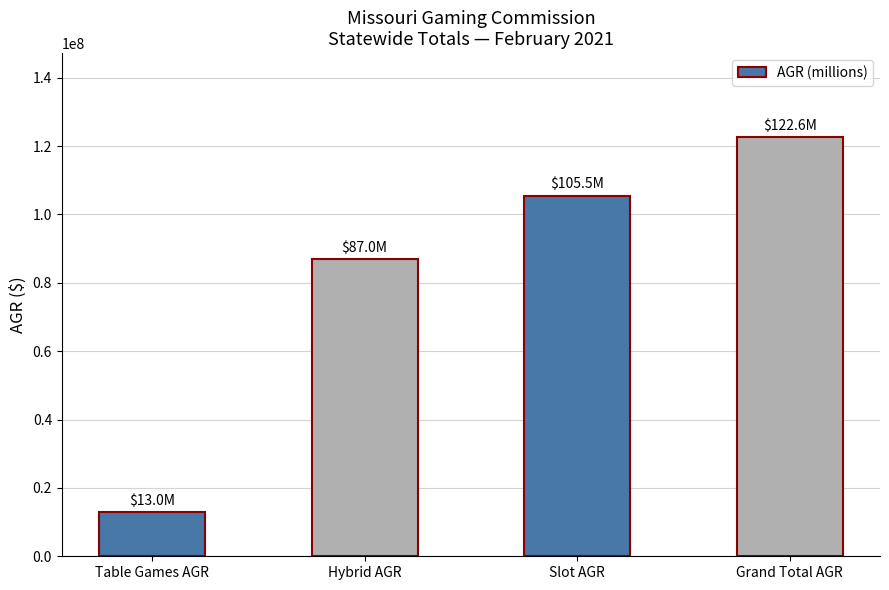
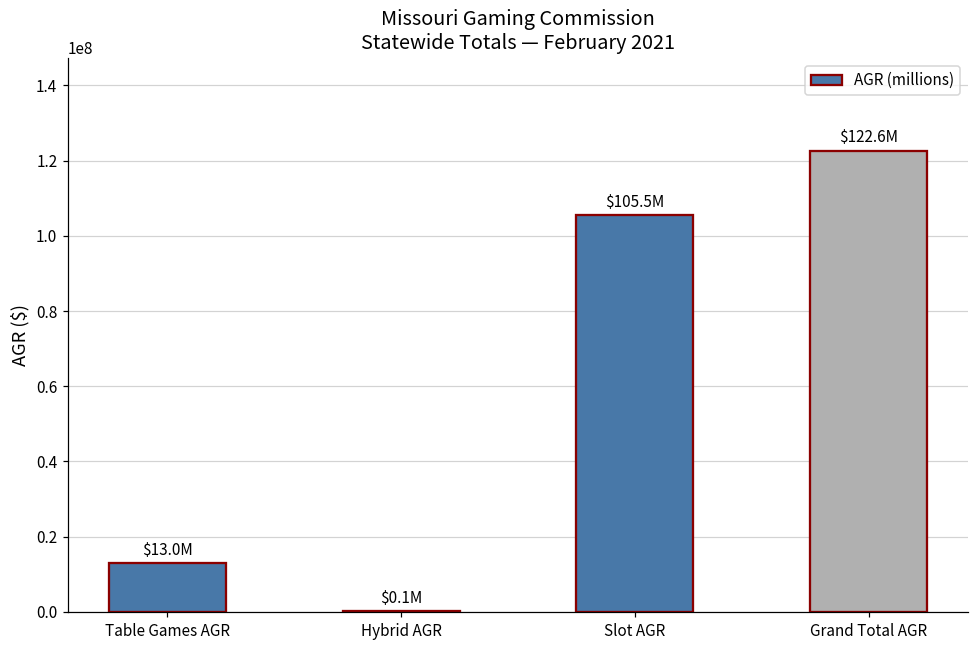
  {
    "Table Games AGR": "$13.0M",
-   "Hybrid AGR": "$87.0M",
+   "Hybrid AGR": "$0.1M",
    "Slot AGR": "$105.5M",
    "Grand Total AGR": "$122.6M"
  }
